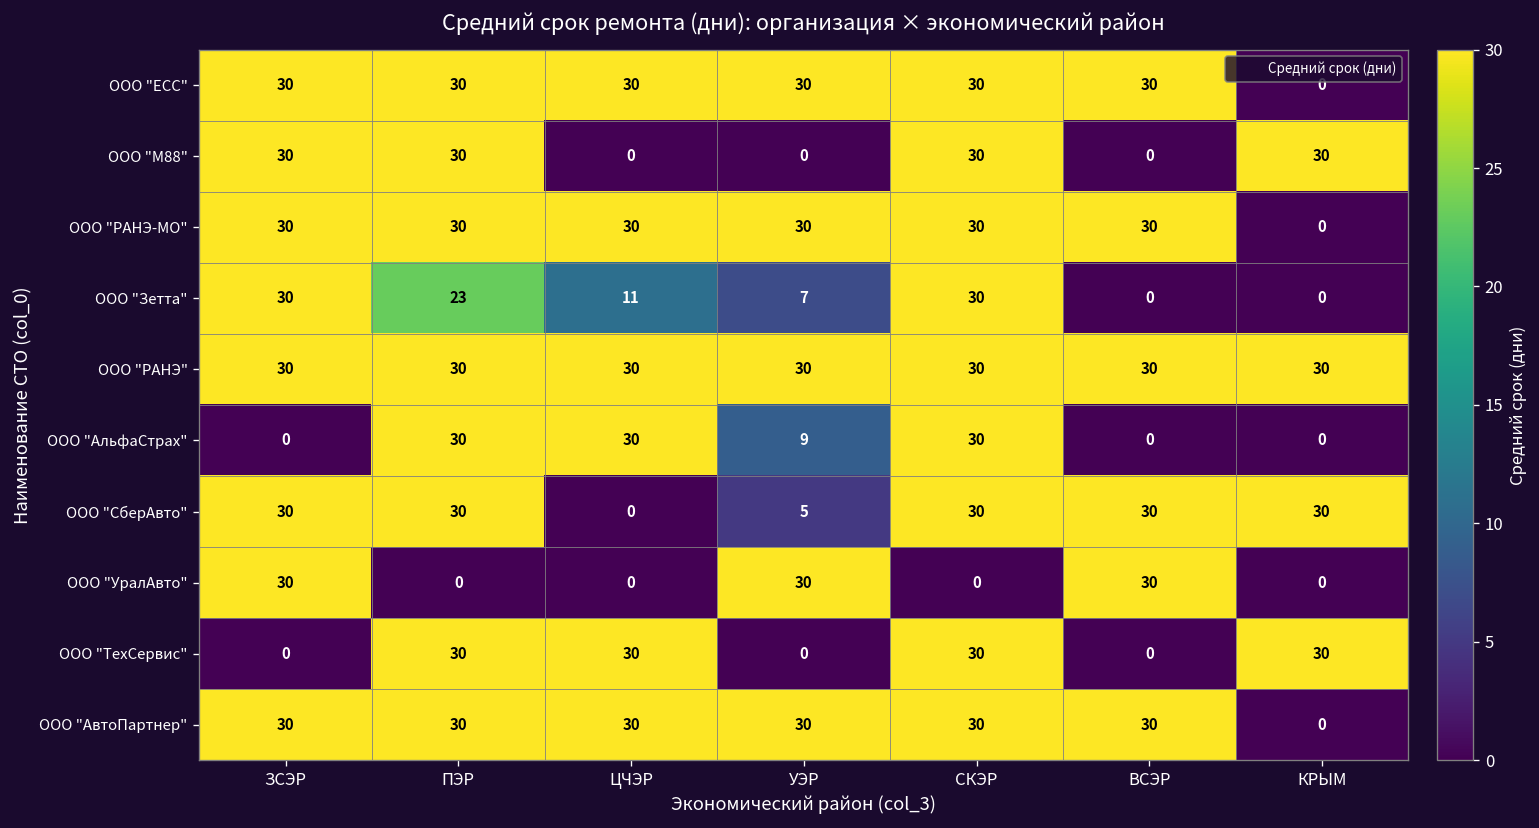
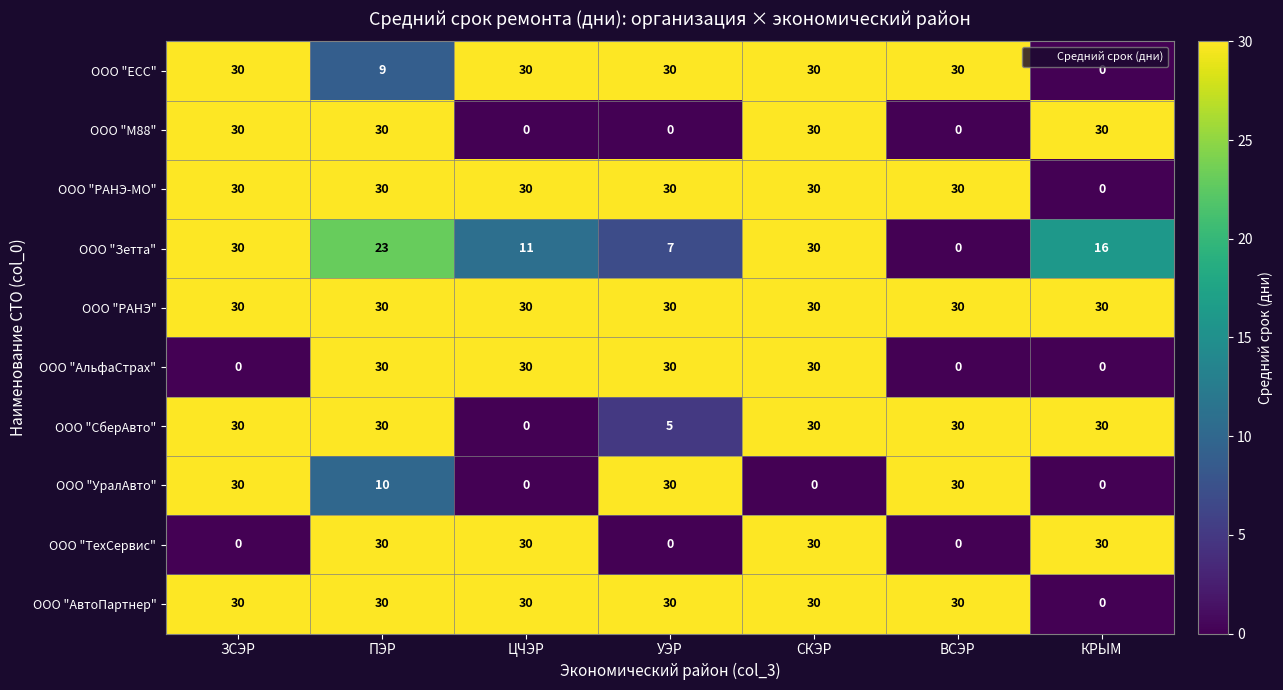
  {
    "ООО \"ЕСС\"": {
      "ЗСЭР": 30,
-     "ПЭР": 30,
+     "ПЭР": 9,
      "ЦЧЭР": 30,
      "УЭР": 30,
      "СКЭР": 30,
      "ВСЭР": 30
    },
    "ООО \"М88\"": {
      "ЗСЭР": 30,
      "ПЭР": 30,
      "ЦЧЭР": 0,
      "УЭР": 0,
      "СКЭР": 30,
      "ВСЭР": 0,
      "КРЫМ": 30
    },
    "ООО \"РАНЭ-МО\"": {
      "ЗСЭР": 30,
      "ПЭР": 30,
      "ЦЧЭР": 30,
      "УЭР": 30,
      "СКЭР": 30,
      "ВСЭР": 30,
      "КРЫМ": 0
    },
    "ООО \"Зетта\"": {
      "ЗСЭР": 30,
      "ПЭР": 23,
      "ЦЧЭР": 11,
      "УЭР": 7,
      "СКЭР": 30,
      "ВСЭР": 0,
-     "КРЫМ": 0
+     "КРЫМ": 16
    },
    "ООО \"РАНЭ\"": {
      "ЗСЭР": 30,
      "ПЭР": 30,
      "ЦЧЭР": 30,
      "УЭР": 30,
      "СКЭР": 30,
      "ВСЭР": 30,
      "КРЫМ": 30
    },
    "ООО \"АльфаСтрах\"": {
      "ЗСЭР": 0,
      "ПЭР": 30,
      "ЦЧЭР": 30,
-     "УЭР": 9,
+     "УЭР": 30,
      "СКЭР": 30,
      "ВСЭР": 0,
      "КРЫМ": 0
    },
    "ООО \"СберАвто\"": {
      "ЗСЭР": 30,
      "ПЭР": 30,
      "ЦЧЭР": 0,
      "УЭР": 5,
      "СКЭР": 30,
      "ВСЭР": 30,
      "КРЫМ": 30
    },
    "ООО \"УралАвто\"": {
      "ЗСЭР": 30,
-     "ПЭР": 0,
+     "ПЭР": 10,
      "ЦЧЭР": 0,
      "УЭР": 30,
      "СКЭР": 0,
      "ВСЭР": 30,
      "КРЫМ": 0
    },
    "ООО \"ТехСервис\"": {
      "ЗСЭР": 0,
      "ПЭР": 30,
      "ЦЧЭР": 30,
      "УЭР": 0,
      "СКЭР": 30,
      "ВСЭР": 0,
      "КРЫМ": 30
    },
    "ООО \"АвтоПартнер\"": {
      "ЗСЭР": 30,
      "ПЭР": 30,
      "ЦЧЭР": 30,
      "УЭР": 30,
      "СКЭР": 30,
      "ВСЭР": 30,
      "КРЫМ": 0
    }
  }
